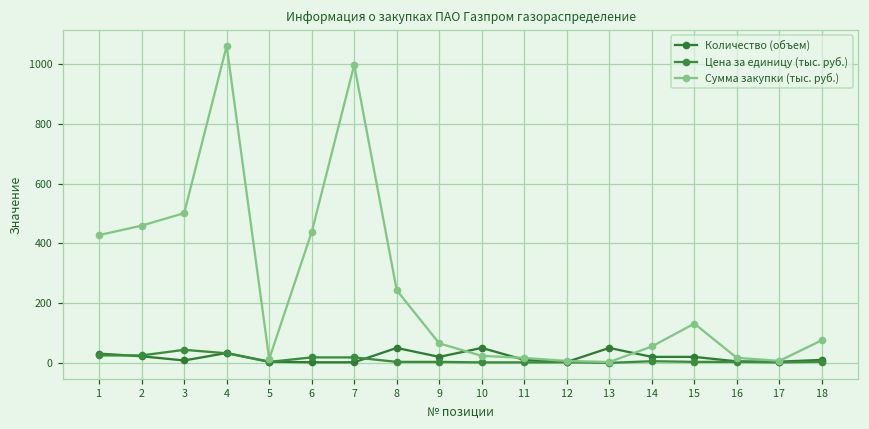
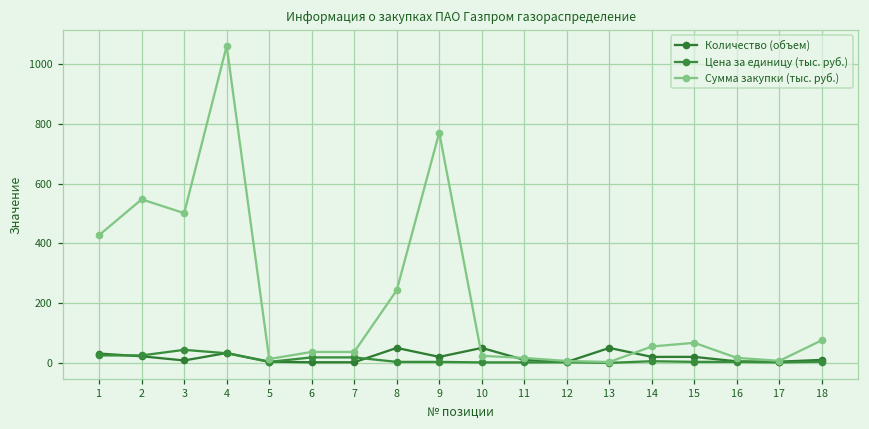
  {
    "Сумма закупки (тыс. руб.)": {
      "1": 430,
-     "2": 460,
+     "2": 550,
      "3": 500,
      "4": 1060,
-     "6": 440,
-     "7": 1000,
+     "6": 40,
+     "7": 40,
      "8": 240,
-     "9": 70,
+     "9": 770,
      "10": 20,
      "14": 50,
-     "15": 130,
+     "15": 70,
      "16": 20,
      "18": 80
    }
  }
